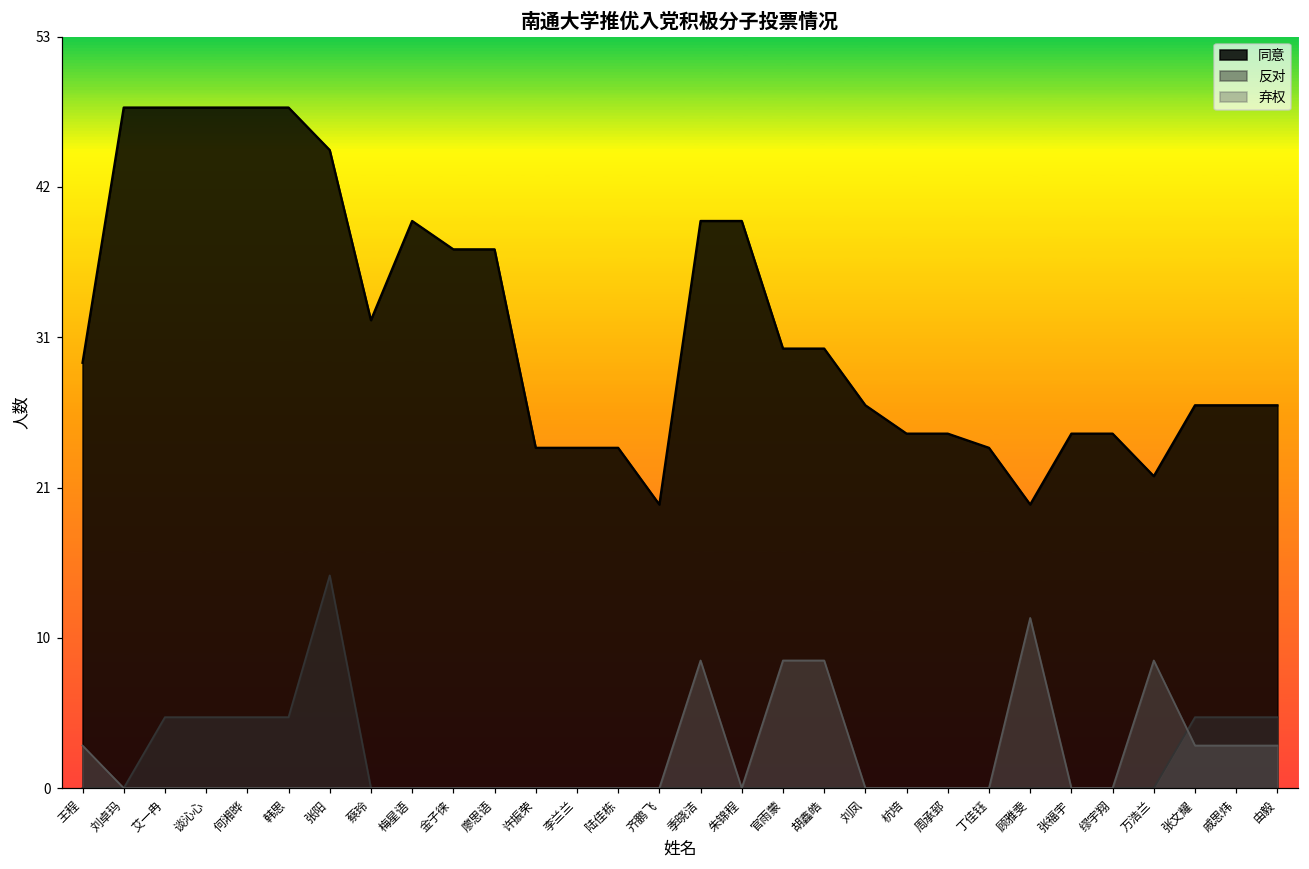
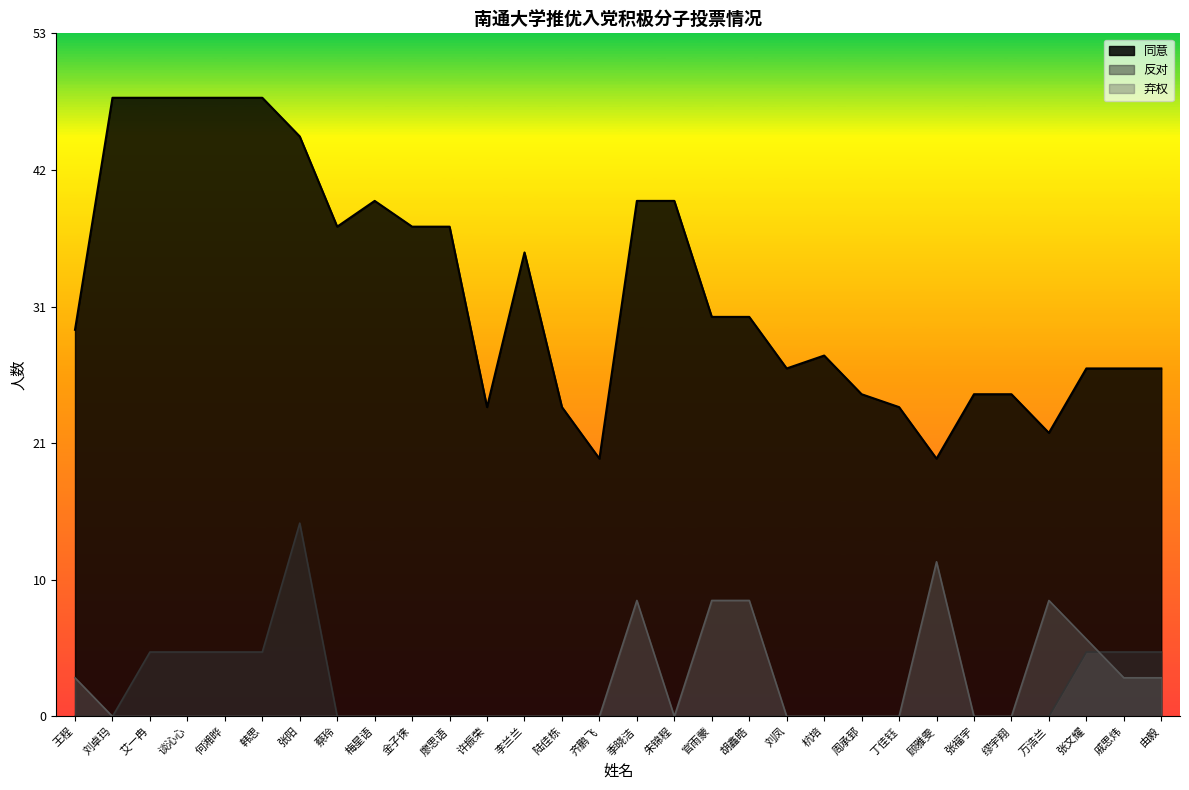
  {
    "同意": {
      "王程": 30,
      "刘卓玛": 48,
      "艾一冉": 48,
      "谈沁心": 48,
      "何湘晔": 48,
      "韩思": 48,
      "张阳": 45,
-     "蔡玲": 33,
+     "蔡玲": 38,
      "梅星语": 40,
      "金子徕": 38,
      "廖思语": 38,
      "许振荣": 24,
-     "李兰兰": 24,
+     "李兰兰": 36,
      "陆佳栋": 24,
      "齐鹏飞": 20,
      "季晓洁": 40,
      "朱锦程": 40,
      "官雨蒙": 31,
      "胡鑫皓": 31,
      "刘凤": 27,
-     "杭培": 25,
+     "杭培": 28,
      "周承郅": 25,
      "丁佳钰": 24,
      "顾雅雯": 20,
      "张福宇": 25,
      "缪宇翔": 25,
      "万浩兰": 22,
      "张文耀": 27,
      "戚思炜": 27,
      "由毅": 27
    },
    "反对": {
      "王程": 0.0,
      "艾一冉": 5.0,
      "谈沁心": 5.0,
      "何湘晔": 5.0,
      "韩思": 5.0,
      "张阳": 15.0,
      "季晓洁": 0.0,
      "官雨蒙": 0.0,
      "胡鑫皓": 0.0,
      "顾雅雯": 0.0,
      "万浩兰": 0.0,
      "张文耀": 5.0,
      "戚思炜": 5.0,
      "由毅": 5.0
    },
    "弃权": {
      "王程": 3.0,
      "艾一冉": 0.0,
      "谈沁心": 0.0,
      "何湘晔": 0.0,
      "韩思": 0.0,
      "张阳": 0.0,
      "季晓洁": 9.0,
      "官雨蒙": 9.0,
      "胡鑫皓": 9.0,
      "顾雅雯": 12.0,
      "万浩兰": 9.0,
-     "张文耀": 3.0,
+     "张文耀": 6.0,
      "戚思炜": 3.0,
      "由毅": 3.0
    }
  }
